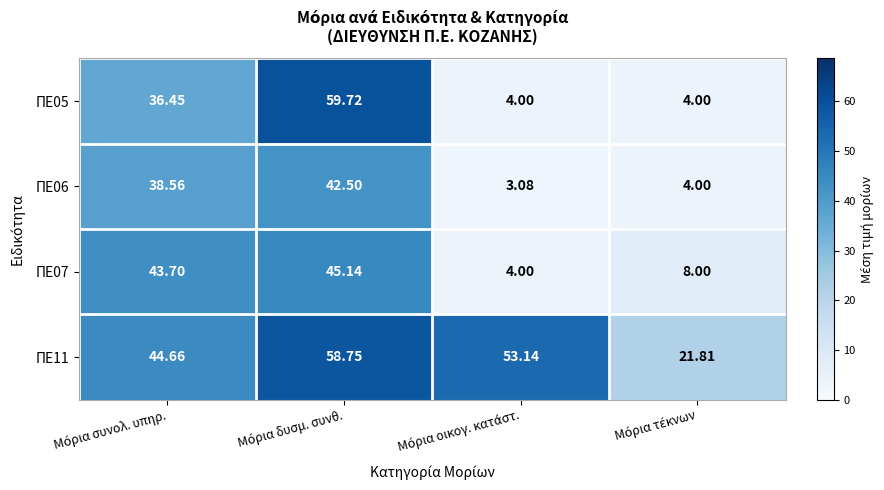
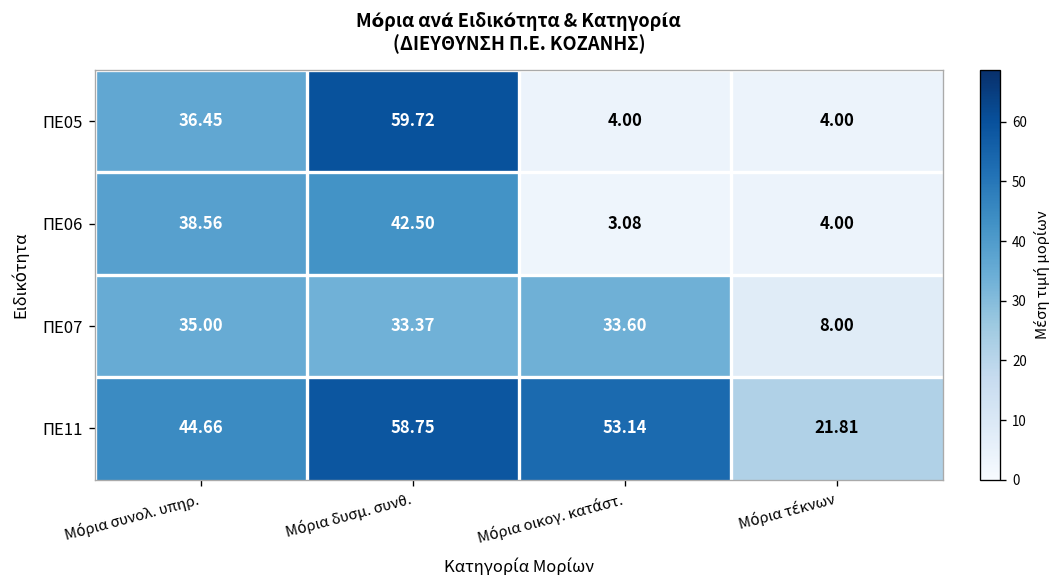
  {
    "ΠΕ05": {
      "Μόρια συνολ. υπηρ.": 36.45,
      "Μόρια δυσμ. συνθ.": 59.72,
      "Μόρια οικογ. κατάστ.": 4.00,
      "Μόρια τέκνων": 4.00
    },
    "ΠΕ06": {
      "Μόρια συνολ. υπηρ.": 38.56,
      "Μόρια δυσμ. συνθ.": 42.50,
      "Μόρια οικογ. κατάστ.": 3.08,
      "Μόρια τέκνων": 4.00
    },
    "ΠΕ07": {
-     "Μόρια συνολ. υπηρ.": 43.70,
-     "Μόρια δυσμ. συνθ.": 45.14,
-     "Μόρια οικογ. κατάστ.": 4.00,
+     "Μόρια συνολ. υπηρ.": 35.00,
+     "Μόρια δυσμ. συνθ.": 33.37,
+     "Μόρια οικογ. κατάστ.": 33.60,
      "Μόρια τέκνων": 8.00
    },
    "ΠΕ11": {
      "Μόρια συνολ. υπηρ.": 44.66,
      "Μόρια δυσμ. συνθ.": 58.75,
      "Μόρια οικογ. κατάστ.": 53.14,
      "Μόρια τέκνων": 21.81
    }
  }
